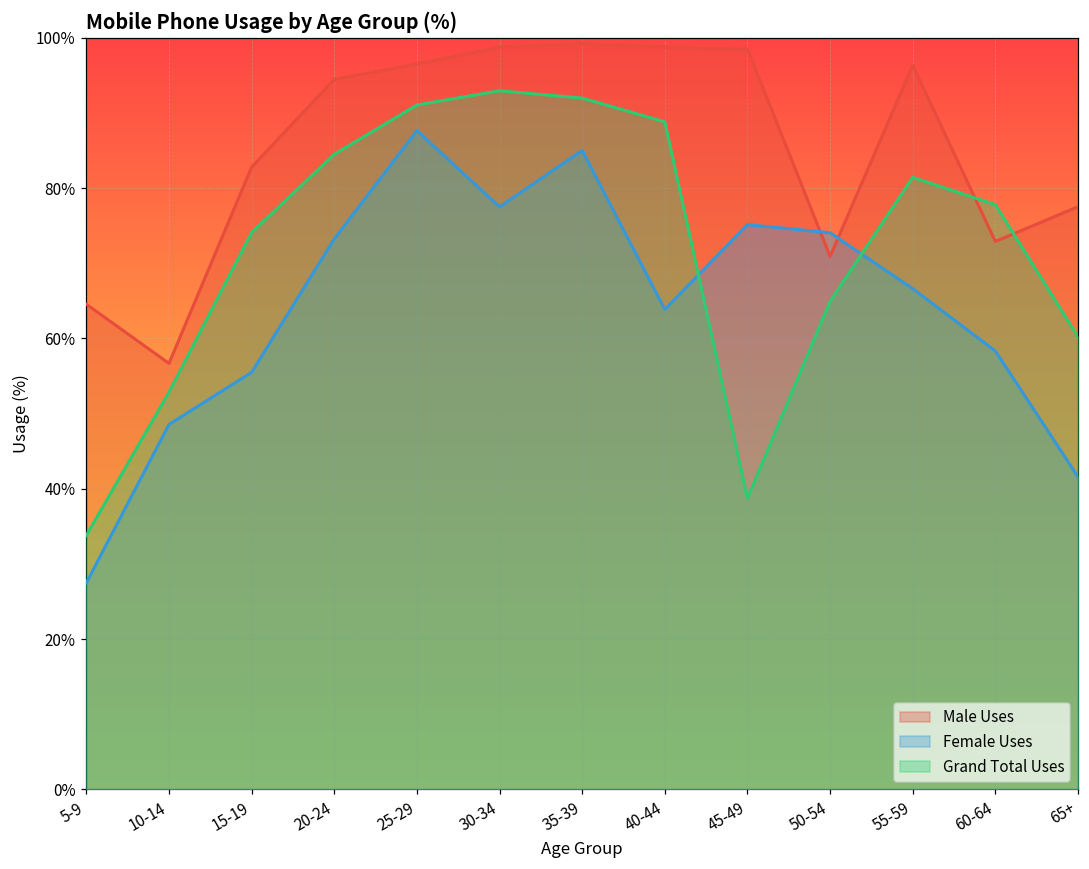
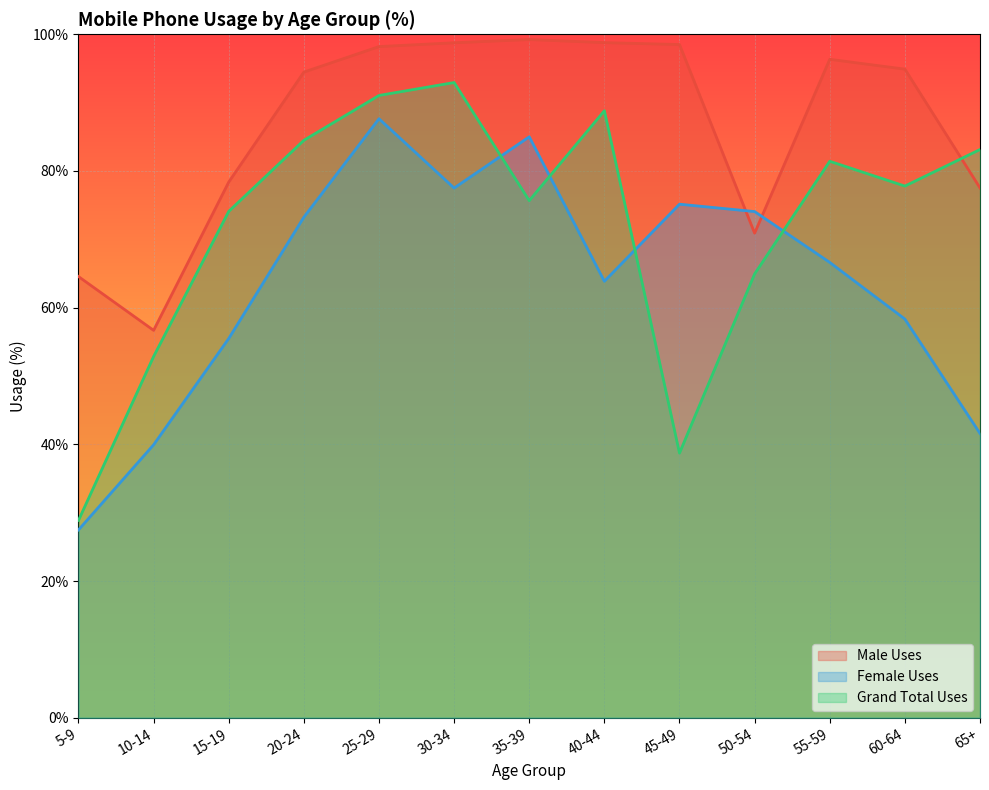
  {
    "Male Uses": {
      "5-9": "65%",
      "10-14": "57%",
-     "15-19": "83%",
+     "15-19": "78%",
      "20-24": "94%",
-     "25-29": "97%",
+     "25-29": "98%",
      "30-34": "99%",
      "35-39": "99%",
      "40-44": "99%",
      "45-49": "99%",
      "50-54": "71%",
      "55-59": "96%",
-     "60-64": "73%",
+     "60-64": "95%",
      "65+": "78%"
    },
    "Female Uses": {
      "5-9": "27%",
-     "10-14": "49%",
+     "10-14": "40%",
      "15-19": "55%",
      "20-24": "73%",
      "25-29": "88%",
      "30-34": "78%",
      "35-39": "85%",
      "40-44": "64%",
      "45-49": "75%",
      "50-54": "74%",
      "55-59": "67%",
      "60-64": "58%",
      "65+": "42%"
    },
    "Grand Total Uses": {
-     "5-9": "34%",
+     "5-9": "29%",
      "10-14": "53%",
      "15-19": "74%",
      "20-24": "84%",
      "25-29": "91%",
      "30-34": "93%",
-     "35-39": "92%",
+     "35-39": "76%",
      "40-44": "89%",
      "45-49": "39%",
      "50-54": "65%",
      "55-59": "81%",
      "60-64": "78%",
-     "65+": "60%"
+     "65+": "83%"
    }
  }
